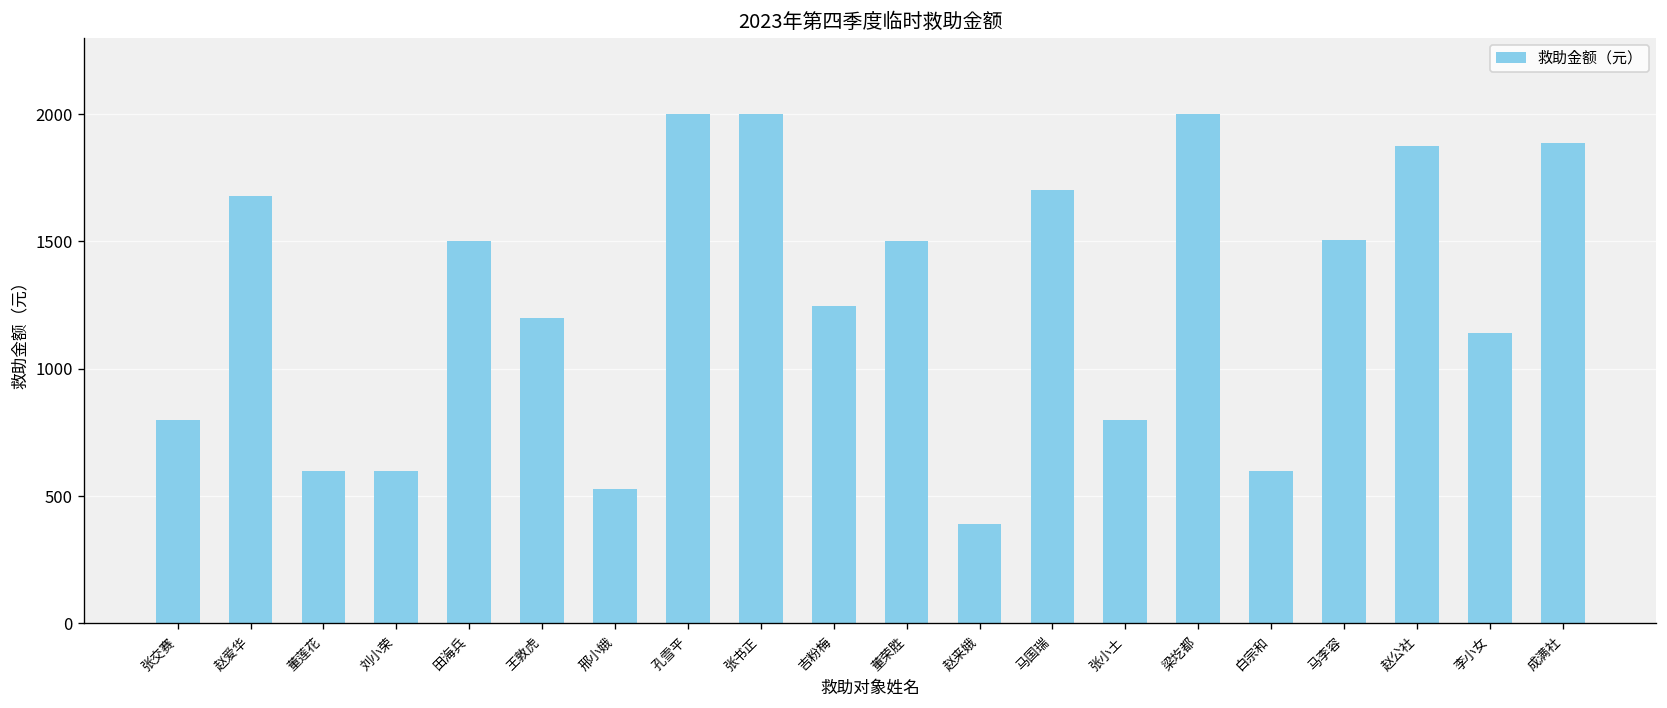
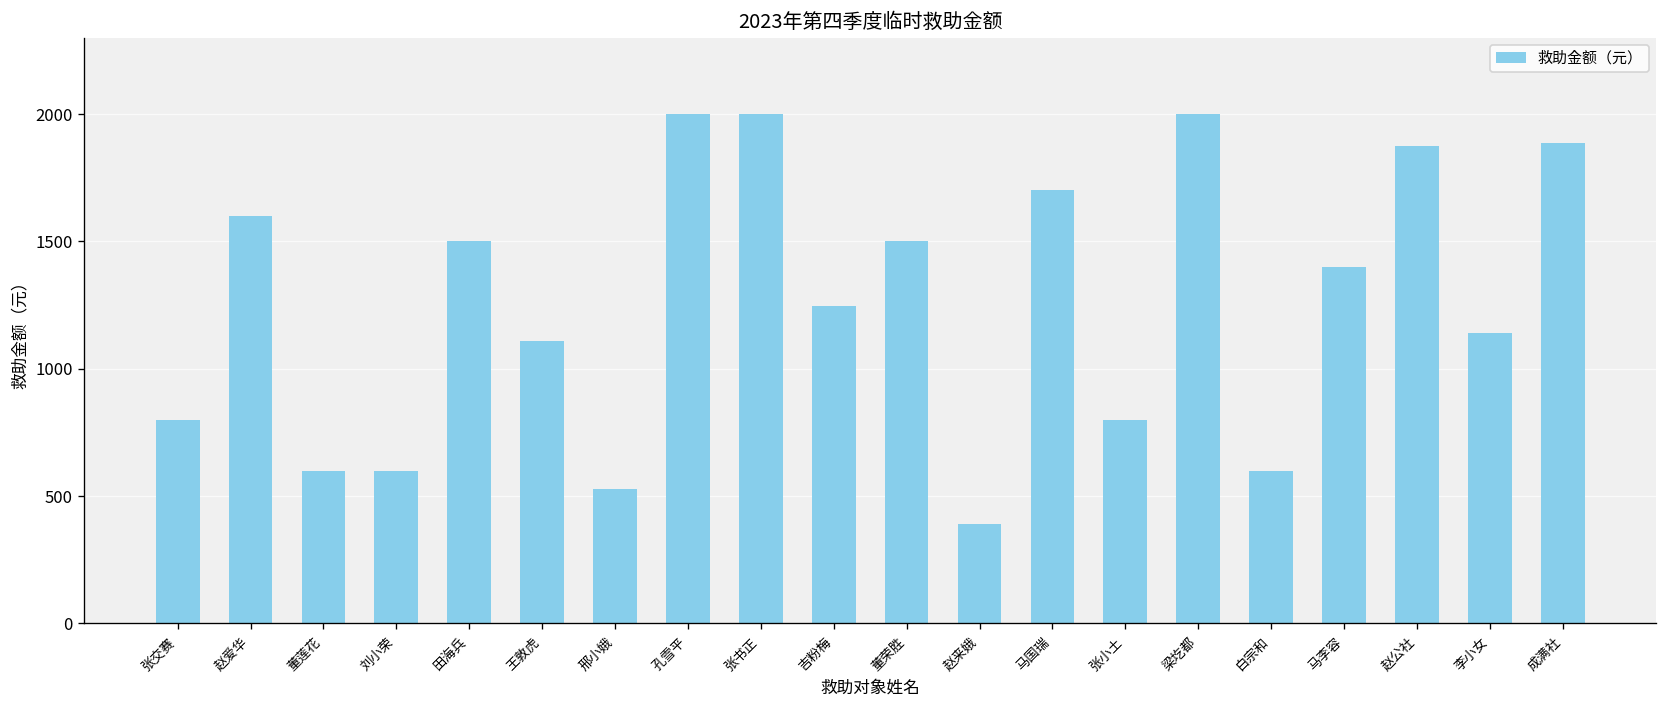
  {
    "张交赛": 800,
-   "赵爱华": 1680,
+   "赵爱华": 1600,
    "董莲花": 600,
    "刘小荣": 600,
    "田海兵": 1500,
-   "王敦虎": 1200,
+   "王敦虎": 1110,
    "邢小娥": 530,
    "孔雪平": 2000,
    "张书正": 2000,
    "吉粉梅": 1250,
    "董荣胜": 1500,
    "赵来娥": 390,
    "马国瑞": 1700,
    "张小土": 800,
    "梁圪都": 2000,
    "白宗和": 600,
-   "马李容": 1510,
+   "马李容": 1400,
    "赵公社": 1870,
    "李小女": 1140,
    "成满社": 1890
  }
